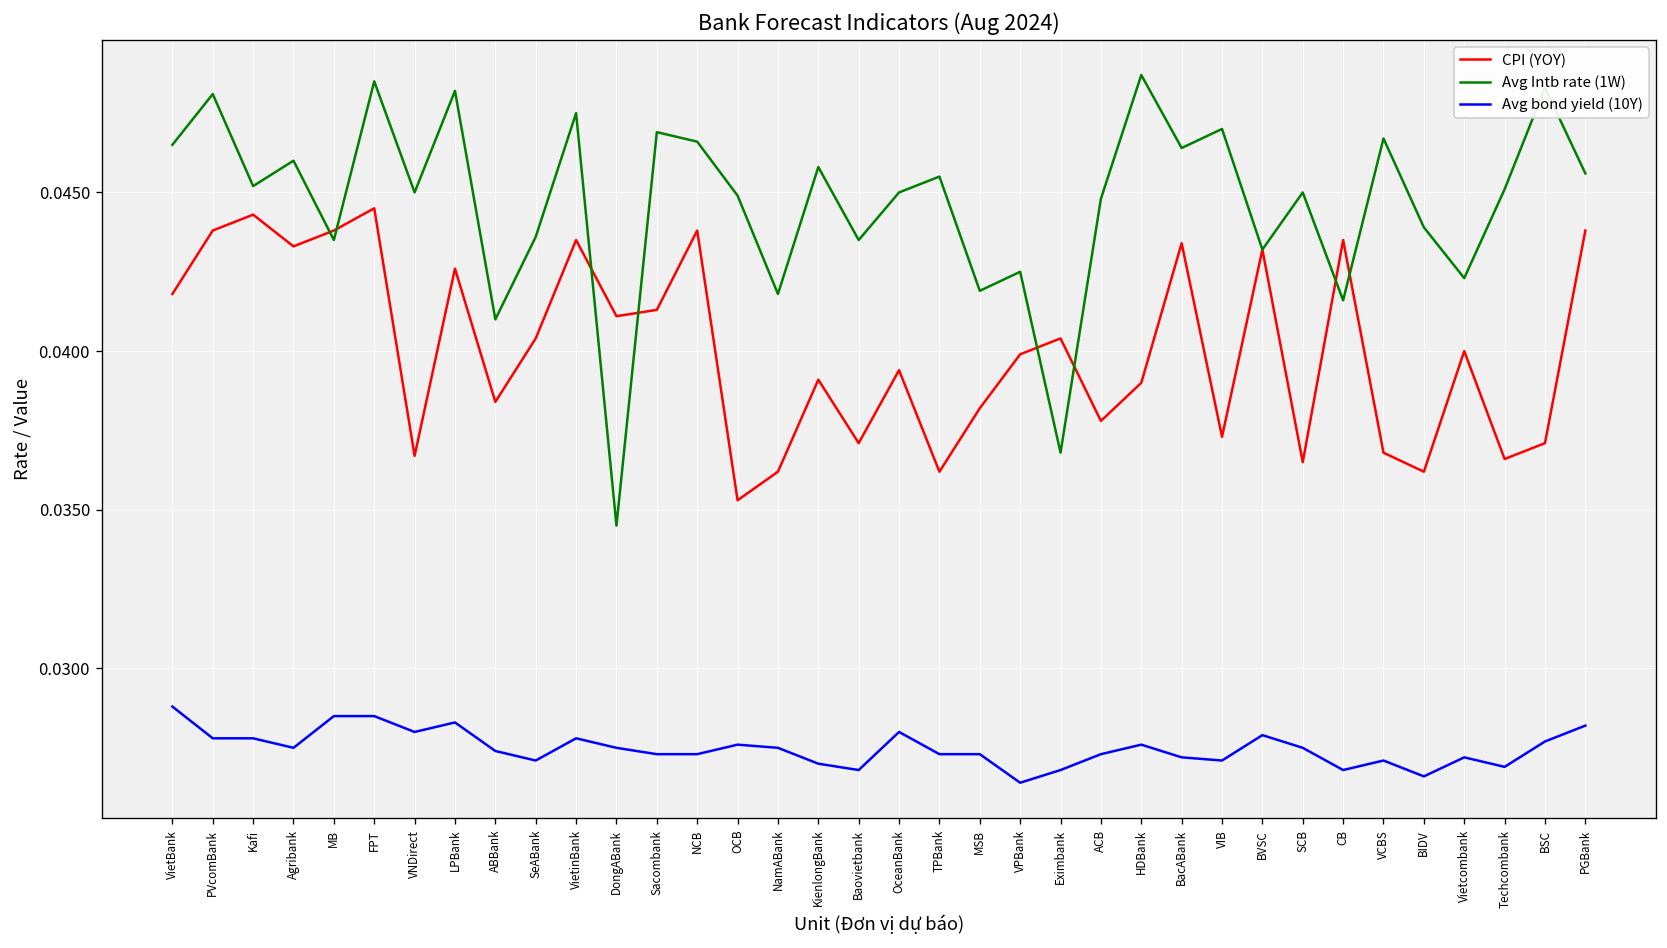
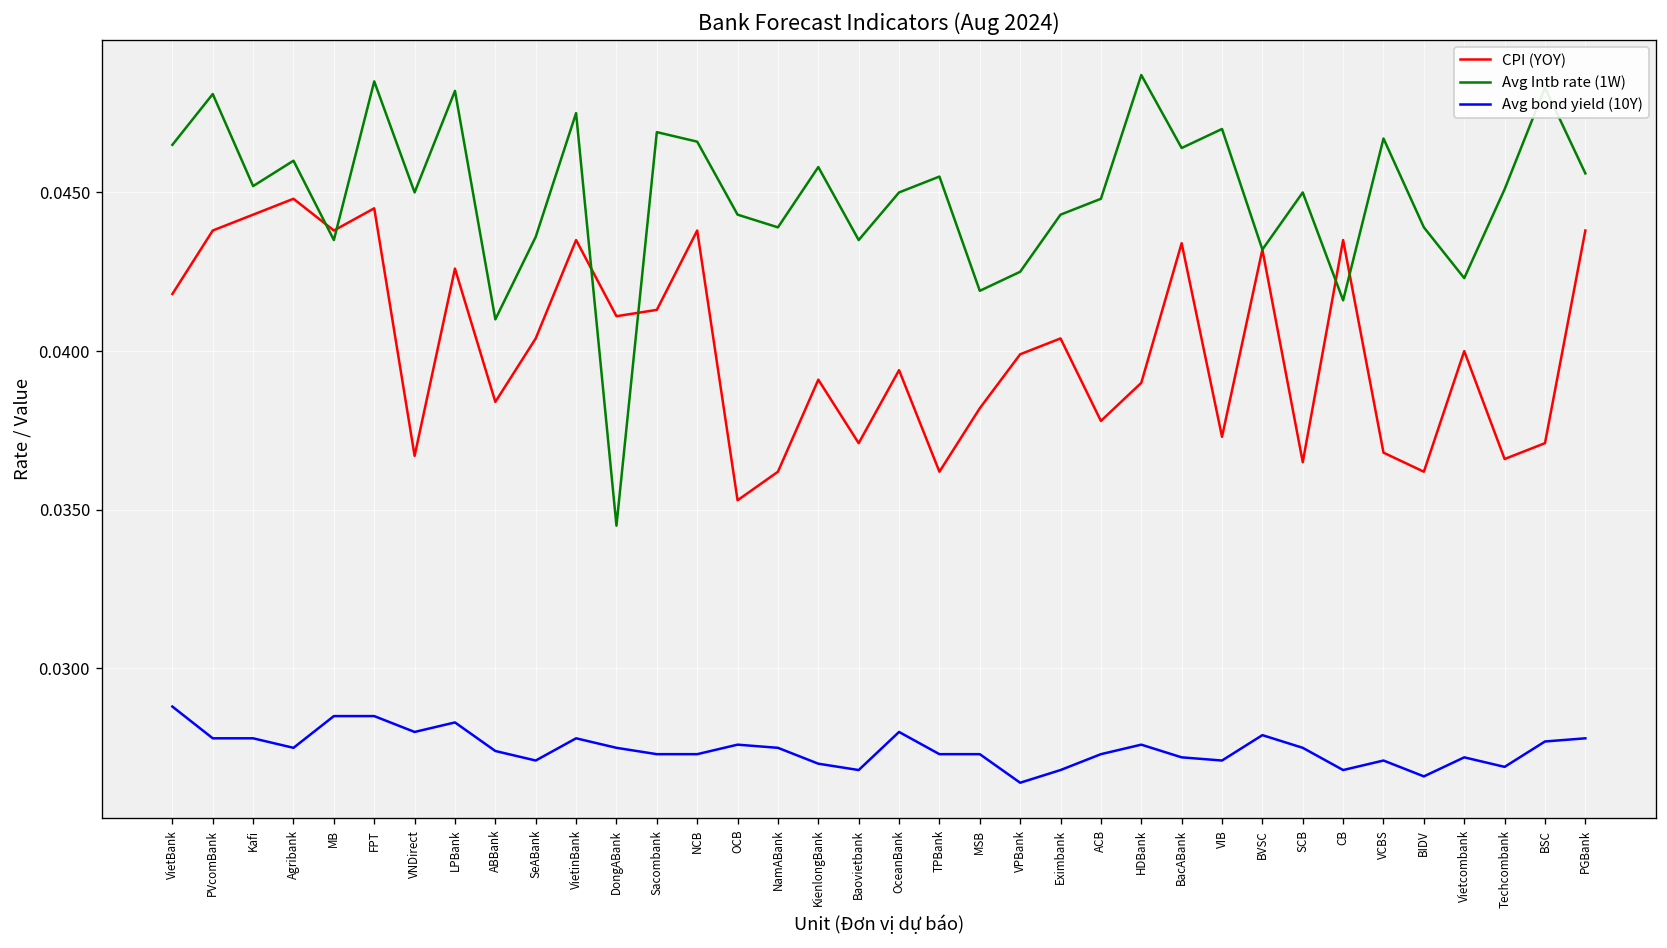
  {
    "CPI (YOY)": {
      "VietBank": 0.0418,
      "PVcomBank": 0.0438,
      "Kafi": 0.0443,
-     "Agribank": 0.0433,
+     "Agribank": 0.0448,
      "MB": 0.0438,
      "FPT": 0.0445,
      "VNDirect": 0.0367,
      "LPBank": 0.0426,
      "ABBank": 0.0384,
      "SeABank": 0.0404,
      "VietinBank": 0.0435,
      "DongABank": 0.0411,
      "Sacombank": 0.0413,
      "NCB": 0.0438,
      "OCB": 0.0353,
      "NamABank": 0.0362,
      "KienlongBank": 0.0391,
      "Baovietbank": 0.0371,
      "OceanBank": 0.0394,
      "TPBank": 0.0362,
      "MSB": 0.0382,
      "VPBank": 0.0399,
      "Eximbank": 0.0404,
      "ACB": 0.0378,
      "HDBank": 0.0390,
      "BacABank": 0.0434,
      "VIB": 0.0373,
      "SCB": 0.0365,
      "CB": 0.0435,
      "VCBS": 0.0368,
      "BIDV": 0.0362,
      "Vietcombank": 0.0400,
      "Techcombank": 0.0366,
      "BSC": 0.0371,
      "PGBank": 0.0438
    },
    "Avg Intb rate (1W)": {
      "VietBank": 0.0465,
      "PVcomBank": 0.0481,
      "Kafi": 0.0452,
      "Agribank": 0.0460,
      "MB": 0.0435,
      "FPT": 0.0485,
      "VNDirect": 0.0450,
      "LPBank": 0.0482,
      "ABBank": 0.0410,
      "SeABank": 0.0436,
      "VietinBank": 0.0475,
      "DongABank": 0.0345,
      "Sacombank": 0.0469,
      "NCB": 0.0466,
-     "OCB": 0.0449,
-     "NamABank": 0.0418,
+     "OCB": 0.0443,
+     "NamABank": 0.0439,
      "KienlongBank": 0.0458,
      "Baovietbank": 0.0435,
      "OceanBank": 0.0450,
      "TPBank": 0.0455,
      "MSB": 0.0419,
      "VPBank": 0.0425,
-     "Eximbank": 0.0368,
+     "Eximbank": 0.0443,
      "ACB": 0.0448,
      "HDBank": 0.0487,
      "BacABank": 0.0464,
      "VIB": 0.0470,
      "SCB": 0.0450,
      "CB": 0.0416,
      "VCBS": 0.0467,
      "BIDV": 0.0439,
      "Vietcombank": 0.0423,
      "Techcombank": 0.0451,
      "PGBank": 0.0456
    },
    "Avg bond yield (10Y)": {
      "VietBank": 0.0288,
      "PVcomBank": 0.0278,
      "Kafi": 0.0278,
      "Agribank": 0.0275,
      "MB": 0.0285,
      "FPT": 0.0285,
      "VNDirect": 0.0280,
      "LPBank": 0.0283,
      "ABBank": 0.0274,
      "SeABank": 0.0271,
      "VietinBank": 0.0278,
      "DongABank": 0.0275,
      "Sacombank": 0.0273,
      "NCB": 0.0273,
      "OCB": 0.0276,
      "NamABank": 0.0275,
      "KienlongBank": 0.0270,
      "Baovietbank": 0.0268,
      "OceanBank": 0.0280,
      "TPBank": 0.0273,
      "MSB": 0.0273,
      "VPBank": 0.0264,
      "Eximbank": 0.0268,
      "ACB": 0.0273,
      "HDBank": 0.0276,
      "BacABank": 0.0272,
      "VIB": 0.0271,
      "BVSC": 0.0279,
      "SCB": 0.0275,
      "CB": 0.0268,
      "VCBS": 0.0271,
      "BIDV": 0.0266,
      "Vietcombank": 0.0272,
      "Techcombank": 0.0269,
      "BSC": 0.0277,
-     "PGBank": 0.0282
+     "PGBank": 0.0278
    }
  }
